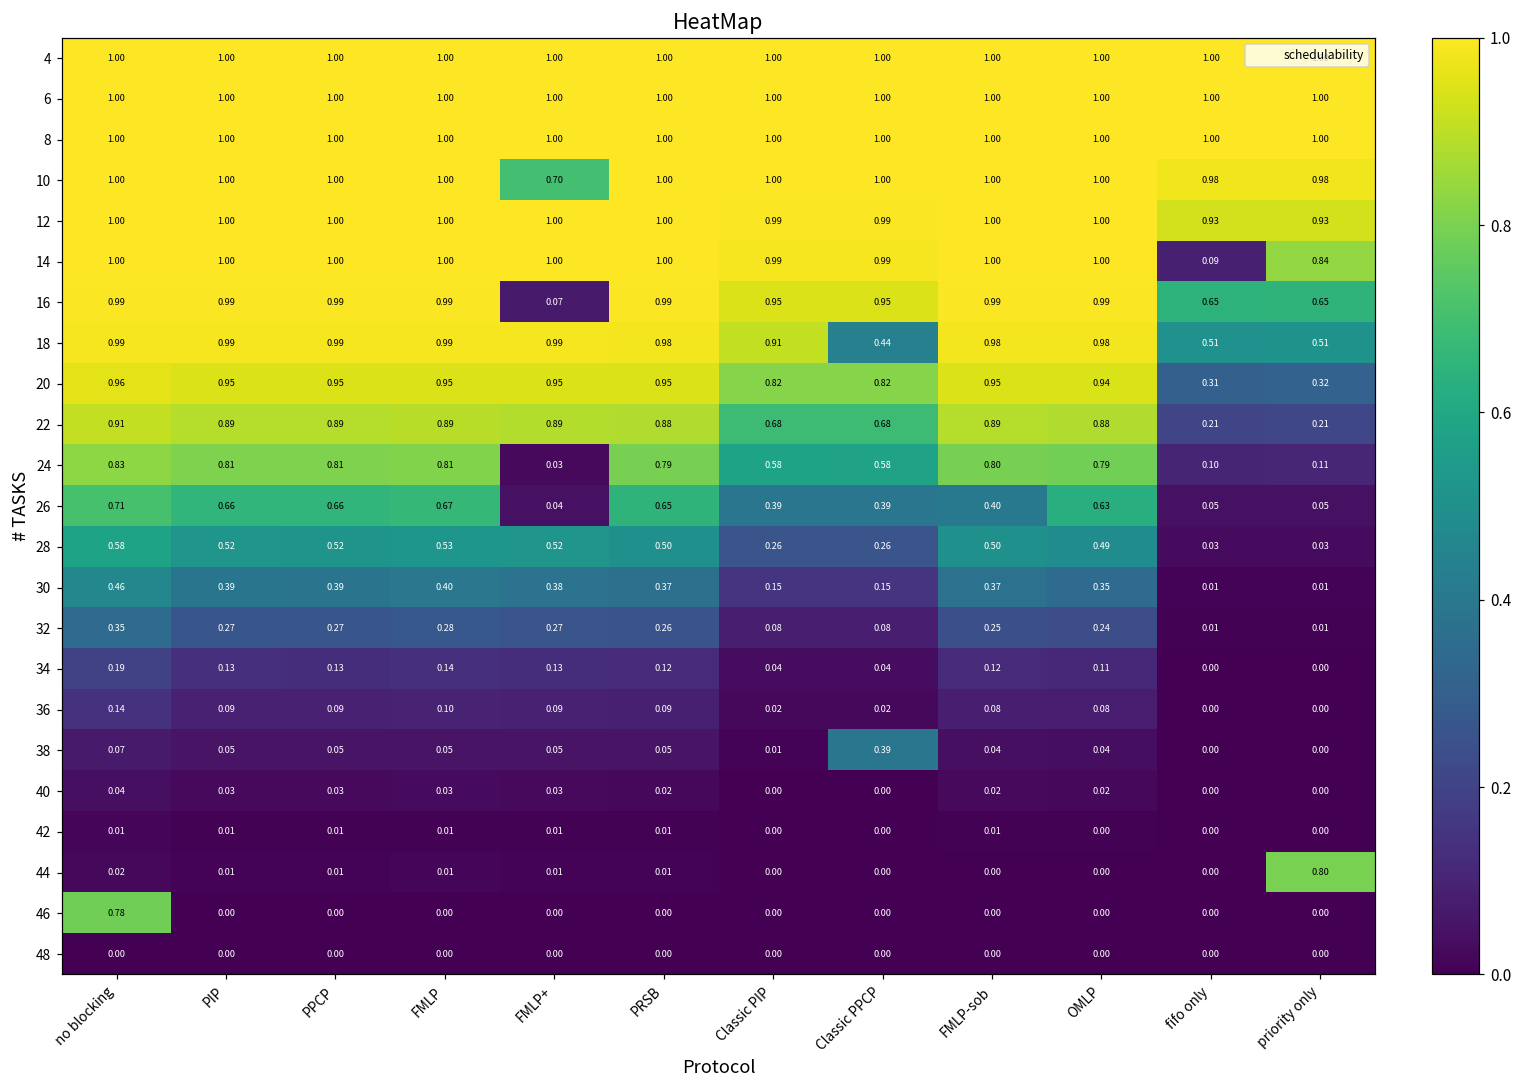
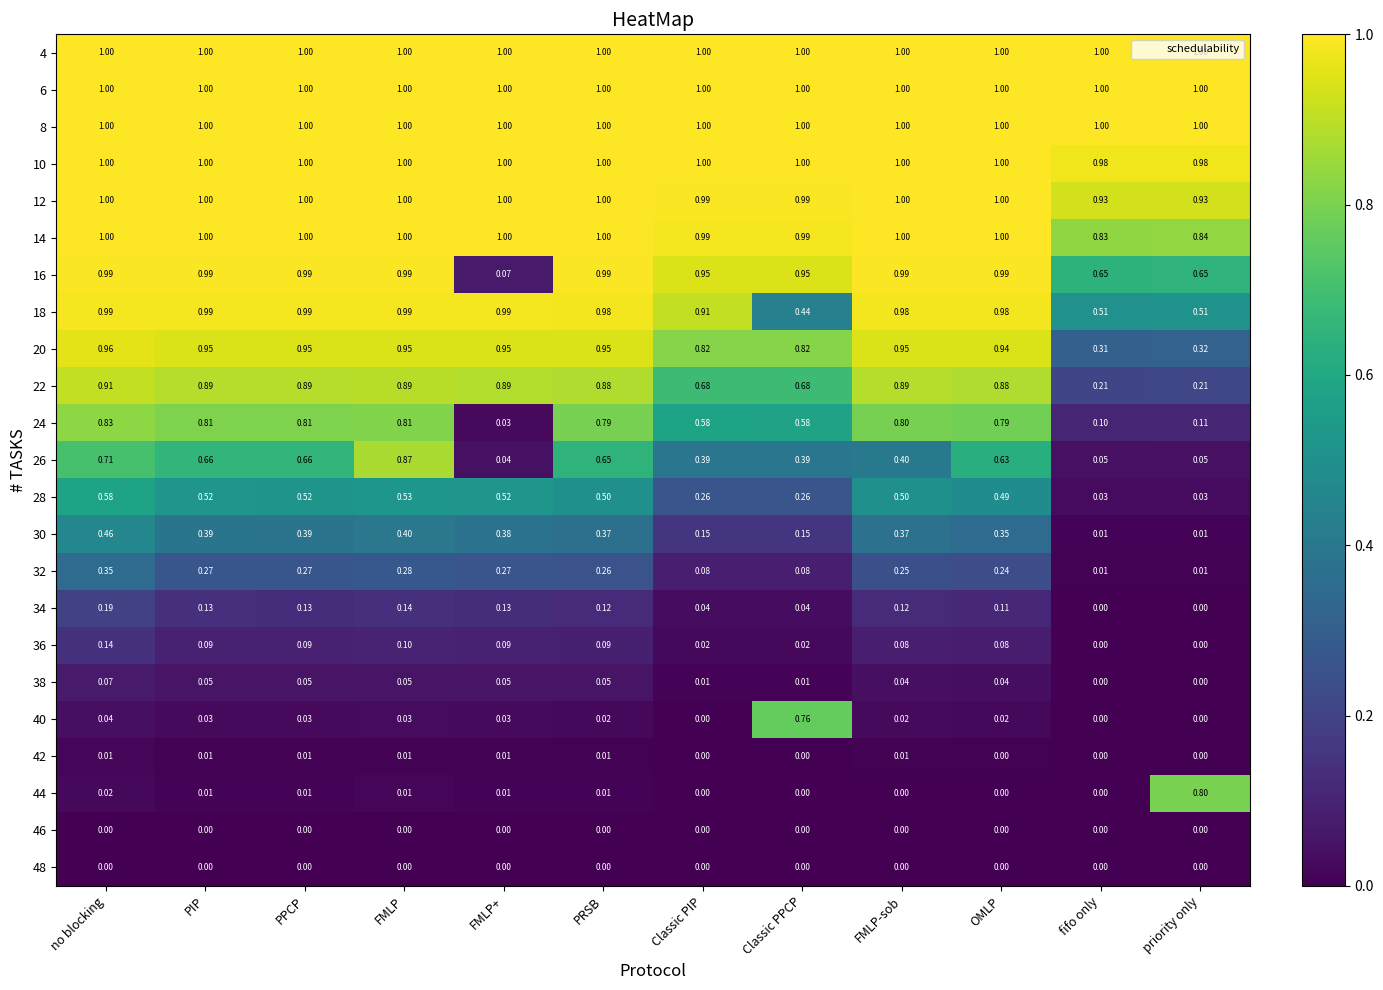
  {
    "10": {
      "no blocking": 1.00,
      "PIP": 1.00,
      "PPCP": 1.00,
      "FMLP": 1.00,
-     "FMLP+": 0.70,
+     "FMLP+": 1.00,
      "PRSB": 1.00,
      "Classic PIP": 1.00,
      "Classic PPCP": 1.00,
      "FMLP-sob": 1.00,
      "OMLP": 1.00,
      "fifo only": 0.98,
      "priority only": 0.98
    },
    "14": {
      "no blocking": 1.00,
      "PIP": 1.00,
      "PPCP": 1.00,
      "FMLP": 1.00,
      "FMLP+": 1.00,
      "PRSB": 1.00,
      "Classic PIP": 0.99,
      "Classic PPCP": 0.99,
      "FMLP-sob": 1.00,
      "OMLP": 1.00,
-     "fifo only": 0.09,
+     "fifo only": 0.83,
      "priority only": 0.84
    },
    "26": {
      "no blocking": 0.71,
      "PIP": 0.66,
      "PPCP": 0.66,
-     "FMLP": 0.67,
+     "FMLP": 0.87,
      "FMLP+": 0.04,
      "PRSB": 0.65,
      "Classic PIP": 0.39,
      "Classic PPCP": 0.39,
      "FMLP-sob": 0.40,
      "OMLP": 0.63,
      "fifo only": 0.05,
      "priority only": 0.05
    },
    "38": {
      "no blocking": 0.07,
      "PIP": 0.05,
      "PPCP": 0.05,
      "FMLP": 0.05,
      "FMLP+": 0.05,
      "PRSB": 0.05,
      "Classic PIP": 0.01,
-     "Classic PPCP": 0.39,
+     "Classic PPCP": 0.01,
      "FMLP-sob": 0.04,
      "OMLP": 0.04,
      "fifo only": 0.00,
      "priority only": 0.00
    },
    "40": {
      "no blocking": 0.04,
      "PIP": 0.03,
      "PPCP": 0.03,
      "FMLP": 0.03,
      "FMLP+": 0.03,
      "PRSB": 0.02,
      "Classic PIP": 0.00,
-     "Classic PPCP": 0.00,
+     "Classic PPCP": 0.76,
      "FMLP-sob": 0.02,
      "OMLP": 0.02,
      "fifo only": 0.00,
      "priority only": 0.00
    },
    "46": {
-     "no blocking": 0.78,
+     "no blocking": 0.00,
      "PIP": 0.00,
      "PPCP": 0.00,
      "FMLP": 0.00,
      "FMLP+": 0.00,
      "PRSB": 0.00,
      "Classic PIP": 0.00,
      "Classic PPCP": 0.00,
      "FMLP-sob": 0.00,
      "OMLP": 0.00,
      "fifo only": 0.00,
      "priority only": 0.00
    }
  }
